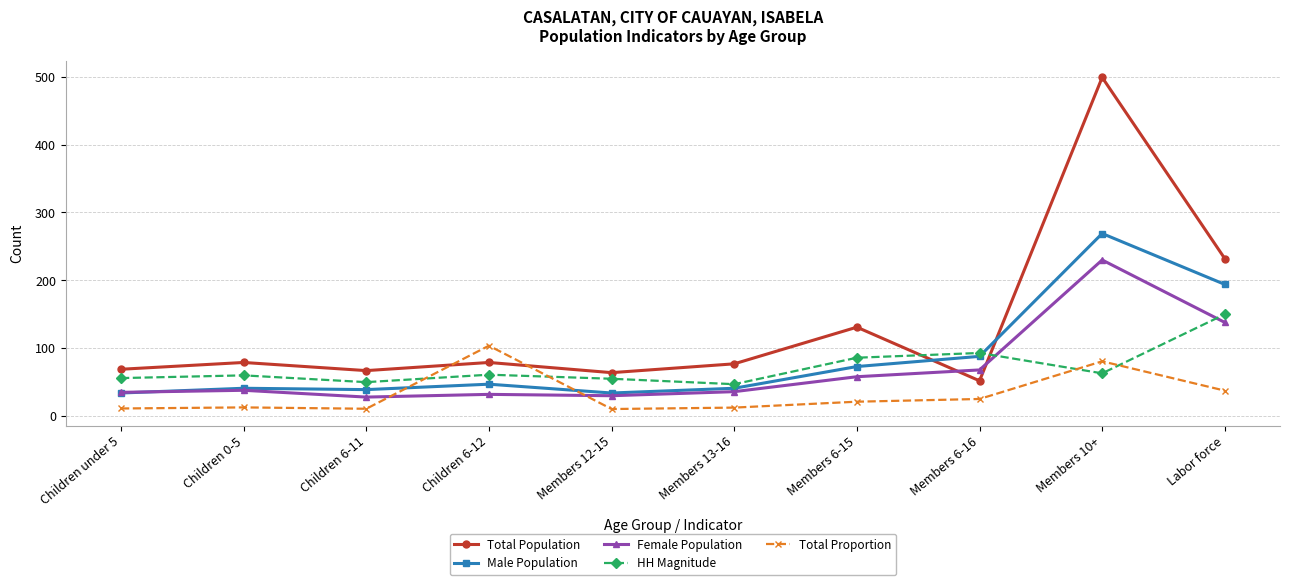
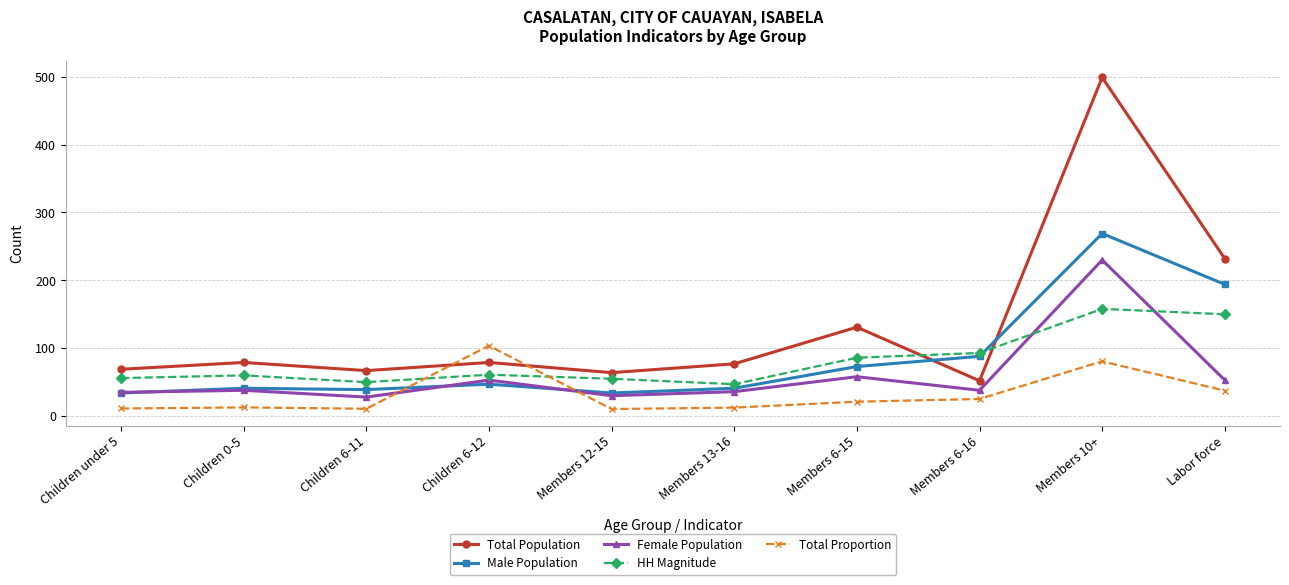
  {
    "Total Population": {
      "Children under 5": 70,
      "Children 0-5": 80,
      "Children 6-11": 70,
      "Children 6-12": 80,
      "Members 12-15": 60,
      "Members 13-16": 80,
      "Members 6-15": 130,
      "Members 6-16": 50,
      "Members 10+": 500,
      "Labor force": 230
    },
    "Male Population": {
      "Children 6-11": 40,
      "Children 6-12": 50,
      "Members 12-15": 30,
      "Members 13-16": 40,
      "Members 6-15": 70,
      "Members 6-16": 90,
      "Members 10+": 270,
      "Labor force": 190
    },
    "Female Population": {
      "Children 6-11": 30,
-     "Children 6-12": 30,
+     "Children 6-12": 50,
      "Members 12-15": 30,
      "Members 13-16": 40,
      "Members 6-15": 60,
-     "Members 6-16": 70,
+     "Members 6-16": 40,
      "Members 10+": 230,
-     "Labor force": 140
+     "Labor force": 50
    },
    "HH Magnitude": {
      "Children under 5": 60,
      "Children 0-5": 60,
      "Children 6-11": 50,
      "Children 6-12": 60,
      "Members 12-15": 60,
      "Members 13-16": 50,
      "Members 6-15": 90,
      "Members 6-16": 90,
-     "Members 10+": 60,
+     "Members 10+": 160,
      "Labor force": 150
    },
    "Total Proportion": {
      "Children under 5": 10,
      "Children 0-5": 10,
      "Children 6-11": 10,
      "Children 6-12": 100,
      "Members 12-15": 10,
      "Members 13-16": 10,
      "Members 6-15": 20,
      "Members 6-16": 30,
      "Members 10+": 80,
      "Labor force": 40
    }
  }
